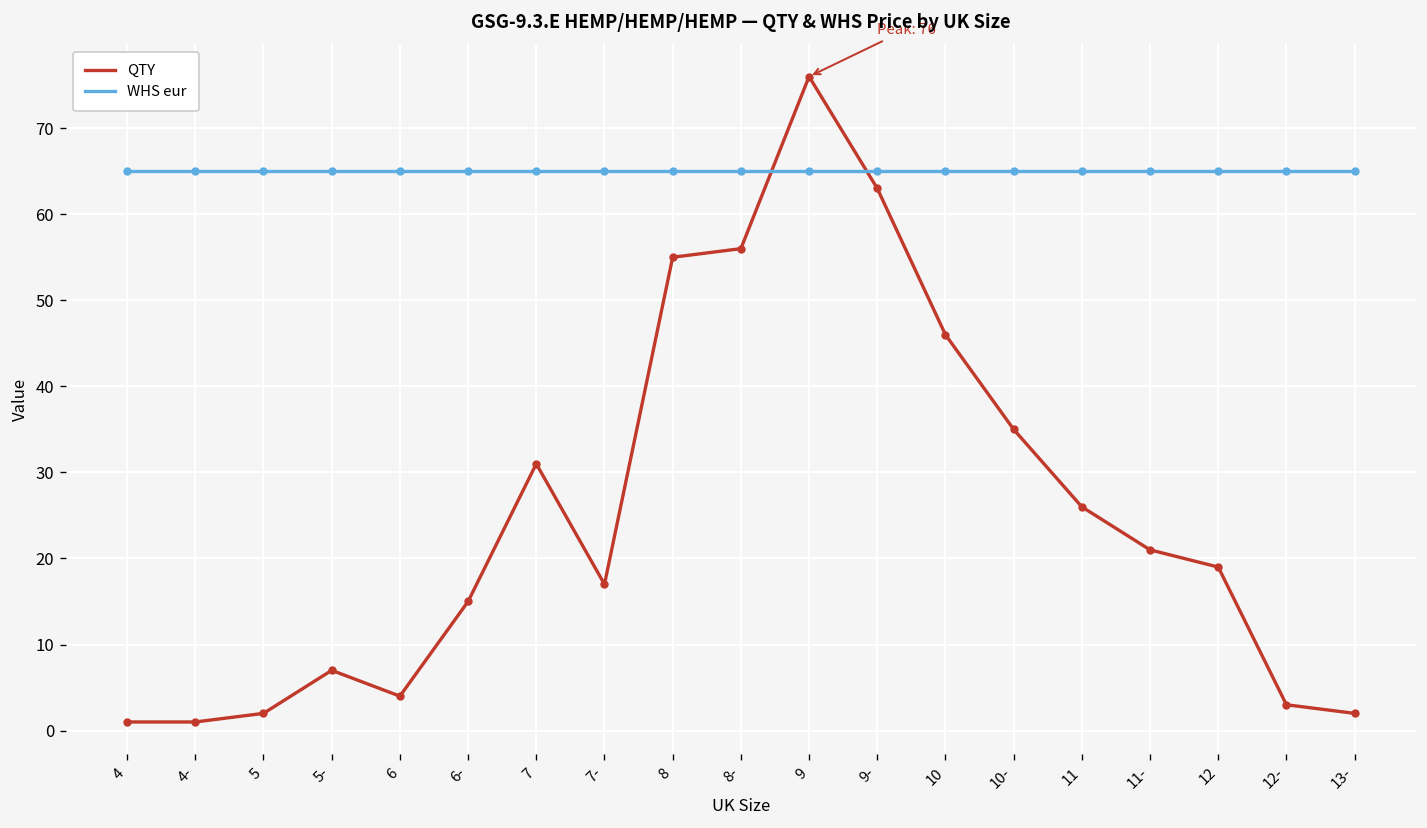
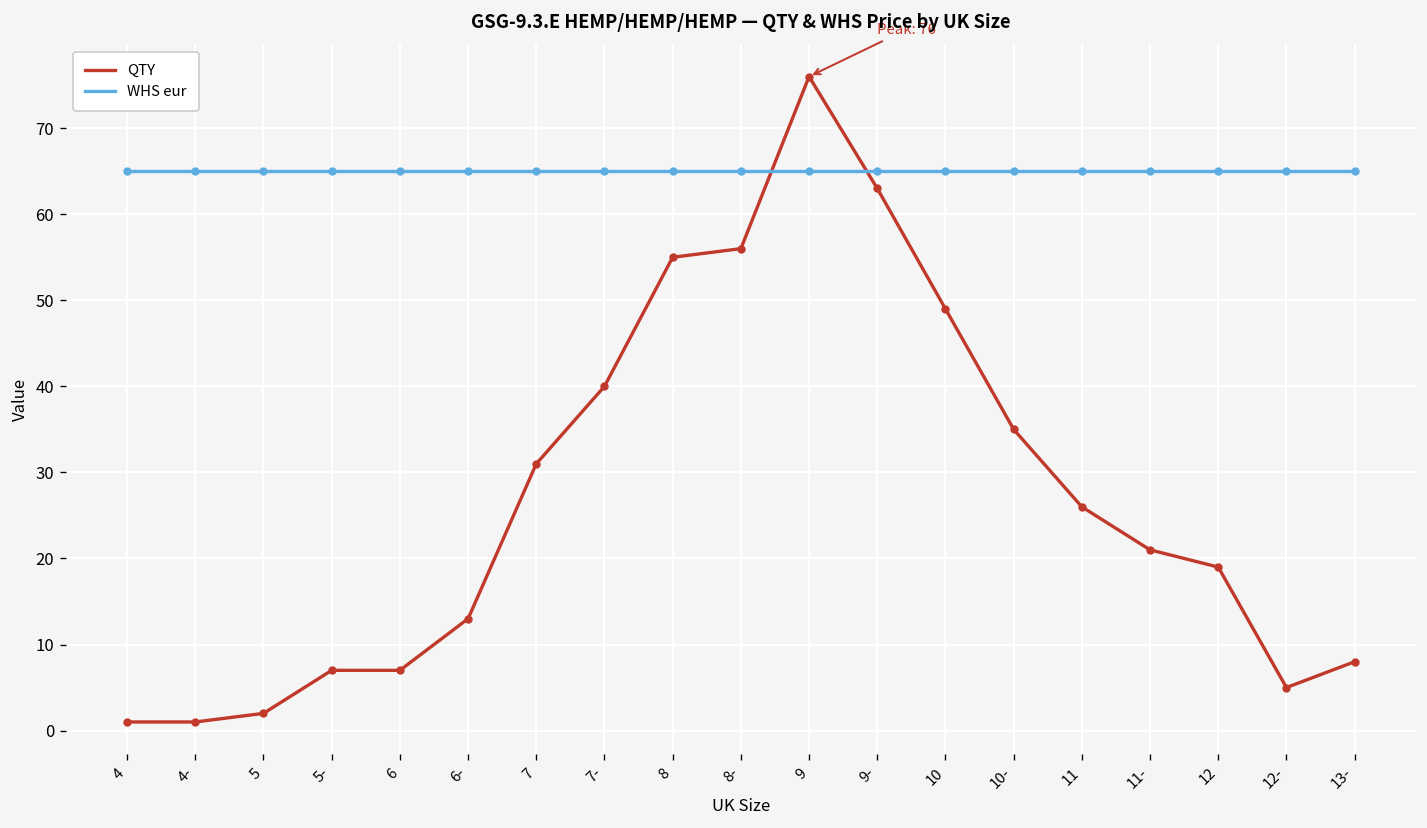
  {
    "QTY": {
      "4": 1,
      "4-": 1,
      "5": 2,
      "5-": 7,
-     "6": 4,
-     "6-": 15,
+     "6": 7,
+     "6-": 13,
      "7": 31,
-     "7-": 17,
+     "7-": 40,
      "8": 55,
      "8-": 56,
      "9-": 63,
-     "10": 46,
+     "10": 49,
      "10-": 35,
      "11": 26,
      "11-": 21,
      "12": 19,
-     "12-": 3,
-     "13-": 2
+     "12-": 5,
+     "13-": 8
    },
    "WHS eur": {
      "4": 65,
      "4-": 65,
      "5": 65,
      "5-": 65,
      "6": 65,
      "6-": 65,
      "7": 65,
      "7-": 65,
      "8": 65,
      "8-": 65,
      "9": 65,
      "9-": 65,
      "10": 65,
      "10-": 65,
      "11": 65,
      "11-": 65,
      "12": 65,
      "12-": 65,
      "13-": 65
    }
  }
